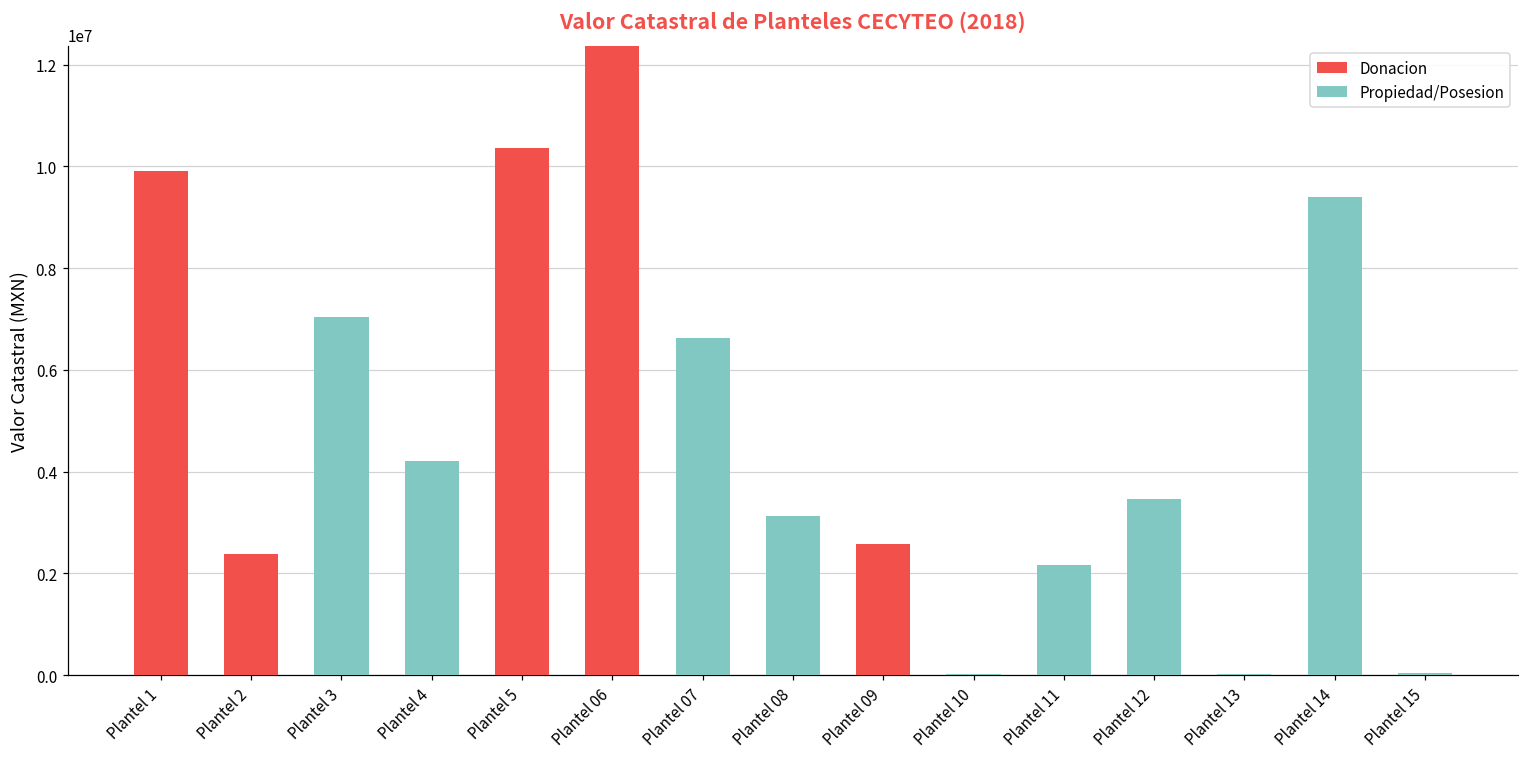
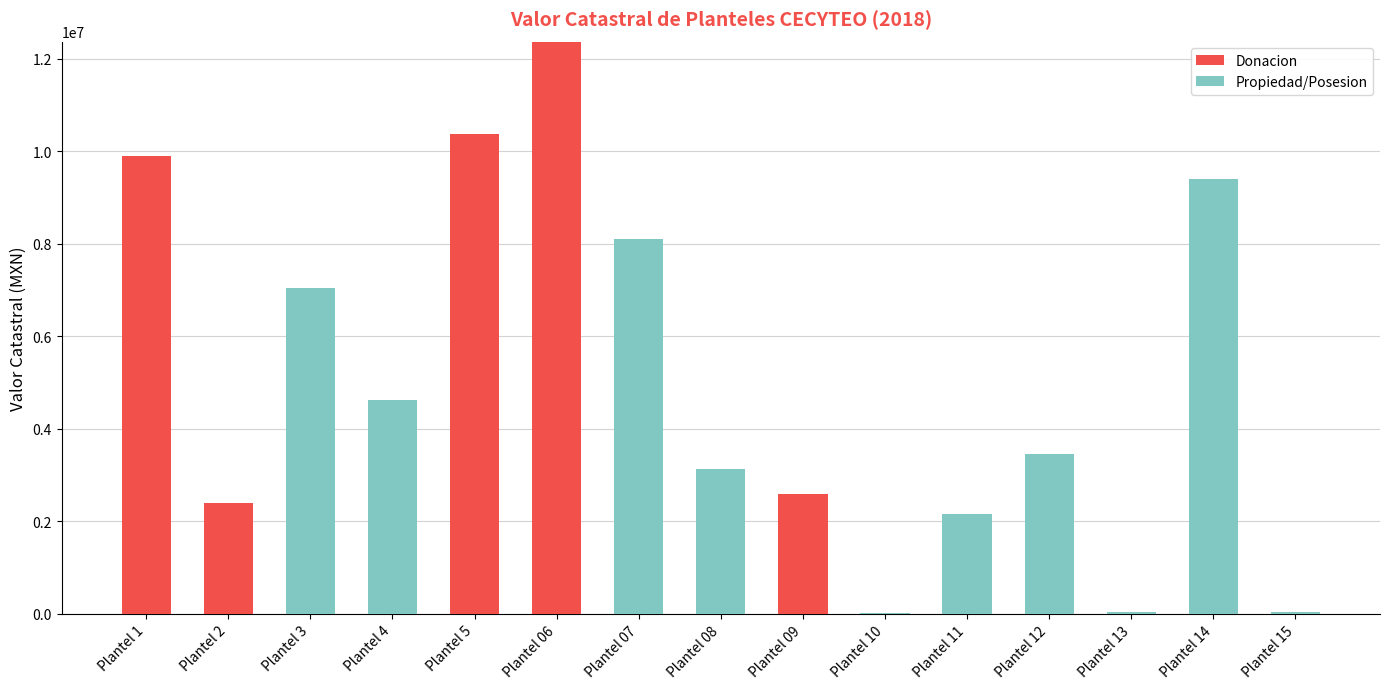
  {
    "Donacion": {
      "Plantel 1": 9900000,
      "Plantel 2": 2400000,
      "Plantel 3": 0,
      "Plantel 4": 0,
      "Plantel 5": 10400000,
      "Plantel 06": 12400000,
      "Plantel 07": 0,
      "Plantel 08": 0,
      "Plantel 09": 2600000,
      "Plantel 10": 0,
      "Plantel 11": 0,
      "Plantel 12": 0,
      "Plantel 13": 0,
      "Plantel 14": 0,
      "Plantel 15": 0
    },
    "Propiedad/Posesion": {
-     "Plantel 4": 4200000,
-     "Plantel 07": 6600000
+     "Plantel 4": 4600000,
+     "Plantel 07": 8100000
    }
  }
